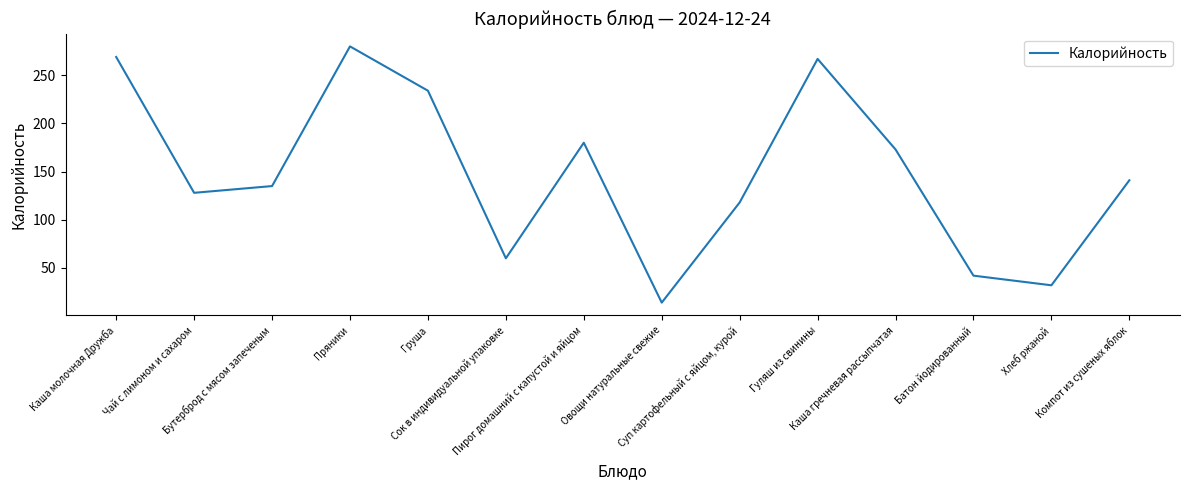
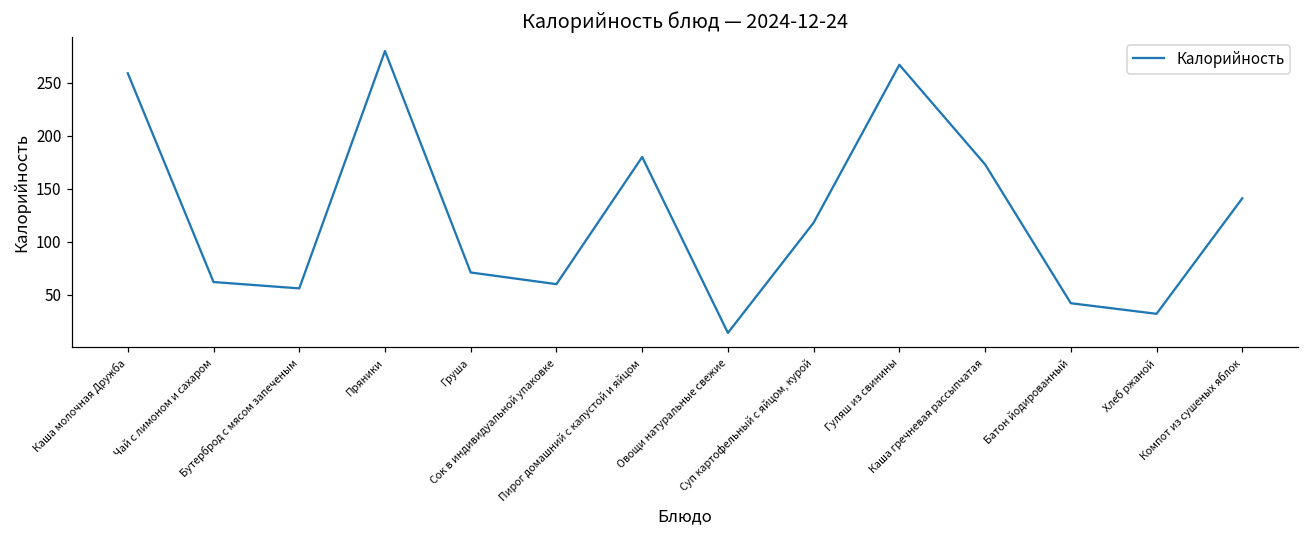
  {
-   "Каша молочная Дружба": 270,
-   "Чай с лимоном и сахаром": 130,
-   "Бутерброд с мясом запеченым": 140,
+   "Каша молочная Дружба": 260,
+   "Чай с лимоном и сахаром": 60,
+   "Бутерброд с мясом запеченым": 60,
    "Пряники": 280,
-   "Груша": 230,
+   "Груша": 70,
    "Сок в индивидуальной упаковке": 60,
    "Пирог домашний с капустой и яйцом": 180,
    "Овощи натуральные свежие": 10,
    "Суп картофельный с яйцом, курой": 120,
    "Гуляш из свинины": 270,
    "Каша гречневая рассыпчатая": 170,
    "Батон йодированный": 40,
    "Хлеб ржаной": 30,
    "Компот из сушеных яблок": 140
  }
